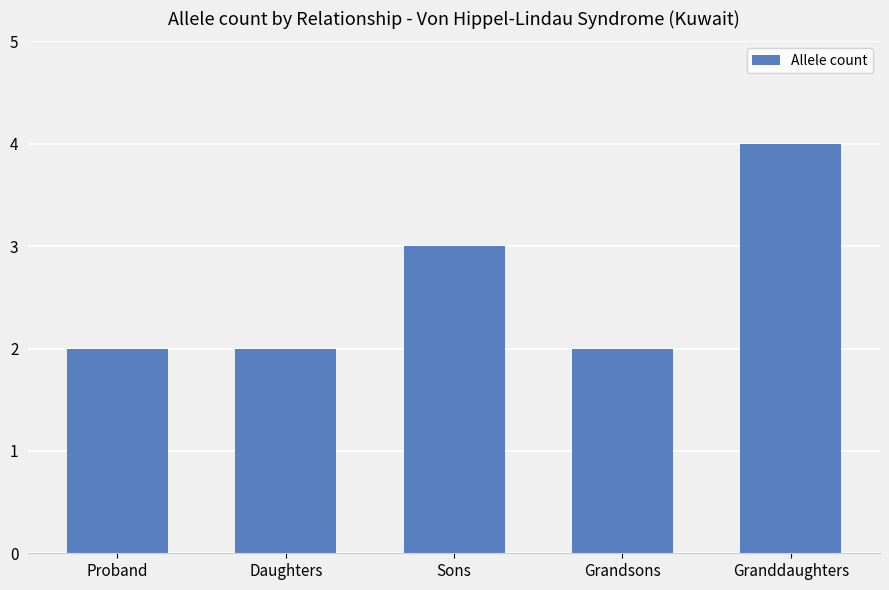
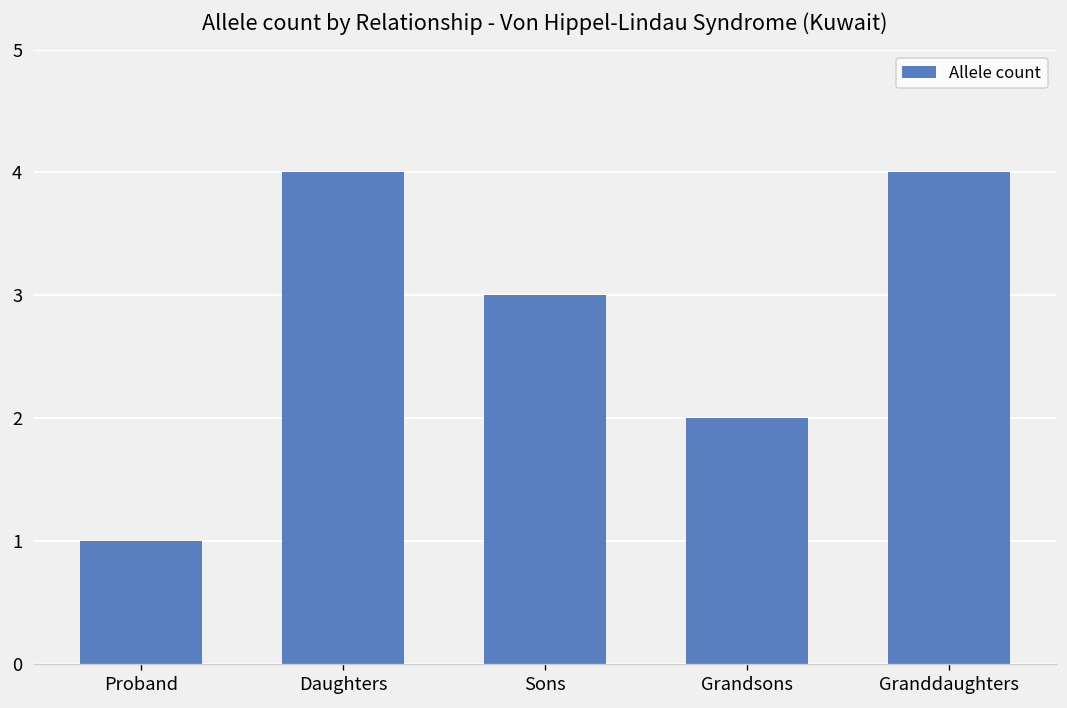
  {
-   "Proband": 2,
-   "Daughters": 2,
+   "Proband": 1,
+   "Daughters": 4,
    "Sons": 3,
    "Grandsons": 2,
    "Granddaughters": 4
  }
